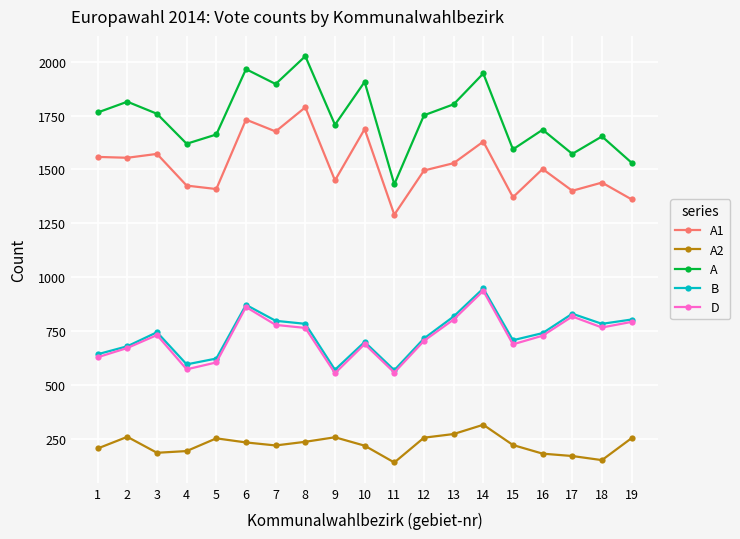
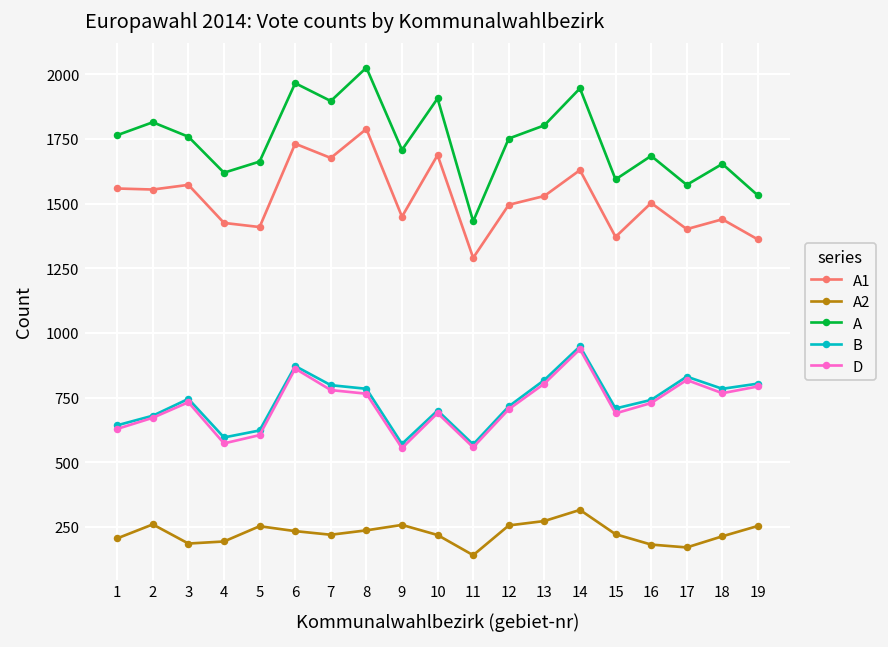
  {
    "A1": {
      "1": 1560,
      "2": 1550,
      "3": 1570,
      "4": 1430,
      "5": 1410,
      "6": 1730,
      "7": 1680,
      "8": 1790,
      "9": 1450,
      "10": 1690,
      "11": 1290,
      "12": 1500,
      "13": 1530,
      "14": 1630,
      "15": 1370,
      "16": 1500,
      "17": 1400,
      "18": 1440,
      "19": 1360
    },
    "A2": {
      "1": 210,
      "2": 260,
      "3": 190,
      "4": 190,
      "5": 250,
      "6": 230,
      "7": 220,
      "8": 240,
      "9": 260,
      "10": 220,
      "11": 140,
      "12": 260,
      "13": 270,
      "14": 320,
      "15": 220,
      "16": 180,
      "17": 170,
-     "18": 150,
+     "18": 210,
      "19": 250
    },
    "A": {
      "1": 1760,
      "2": 1810,
      "3": 1760,
      "4": 1620,
      "5": 1660,
      "6": 1970,
      "7": 1900,
      "8": 2030,
      "9": 1710,
      "10": 1910,
      "11": 1430,
      "12": 1750,
      "13": 1800,
      "14": 1950,
      "15": 1590,
      "16": 1680,
      "17": 1570,
      "18": 1650,
      "19": 1530
    },
    "B": {
      "1": 640,
      "3": 750,
      "4": 600,
      "5": 620,
      "7": 800,
      "8": 780,
      "9": 570,
      "13": 820,
      "15": 710,
      "16": 740,
      "17": 830,
      "18": 780
    },
    "D": {
      "1": 630,
      "3": 730,
      "4": 570,
      "5": 610,
      "7": 780,
      "8": 770,
      "9": 560,
      "13": 800,
      "15": 690,
      "16": 730,
      "17": 820,
      "18": 770
    }
  }
